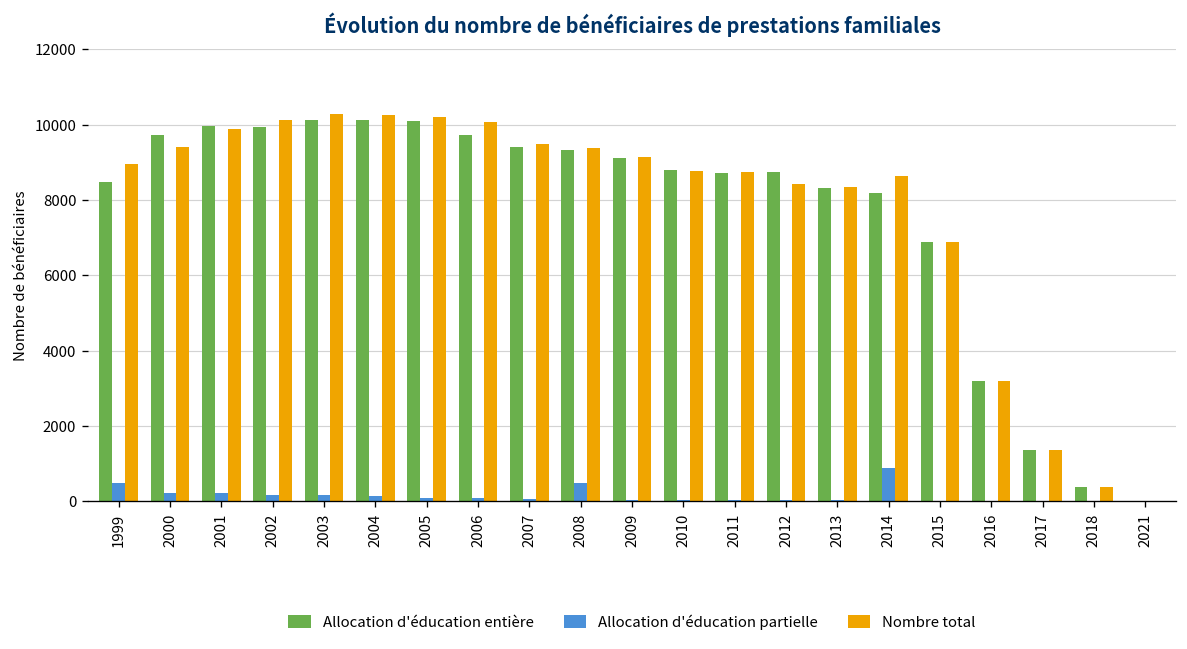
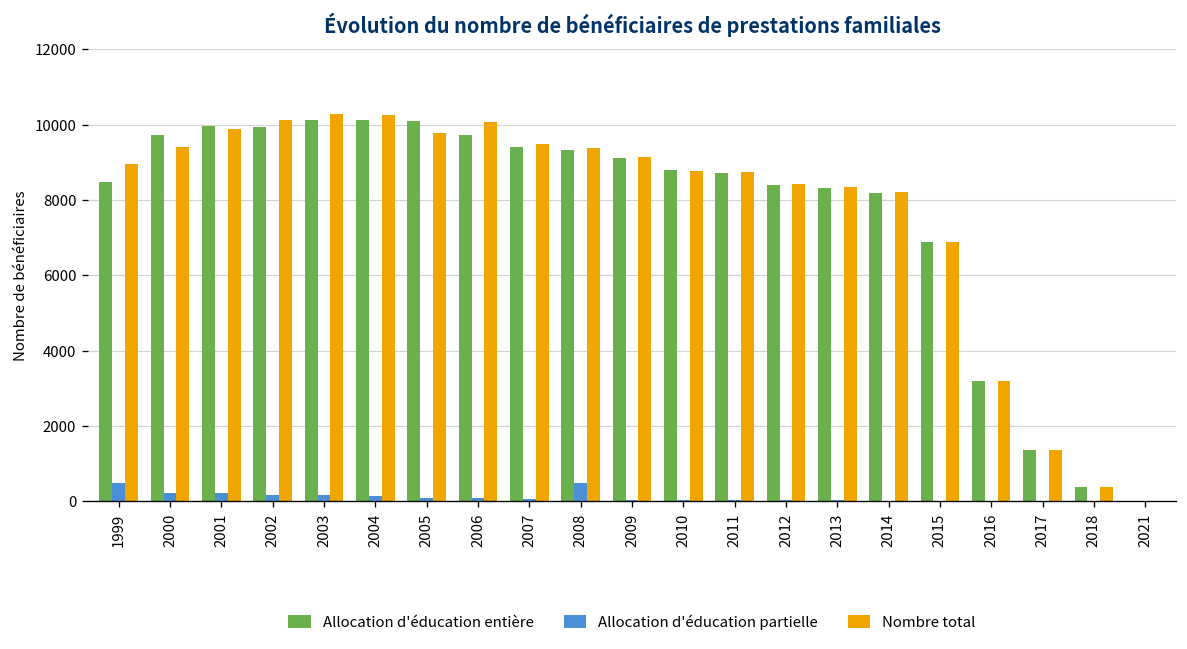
  {
    "Allocation d'éducation entière": {
      "1999": 8500,
      "2000": 9700,
      "2001": 10000,
      "2002": 9900,
      "2003": 10100,
      "2004": 10100,
      "2005": 10100,
      "2006": 9700,
      "2007": 9400,
      "2008": 9300,
      "2009": 9100,
      "2010": 8800,
      "2011": 8700,
-     "2012": 8700,
+     "2012": 8400,
      "2013": 8300,
      "2014": 8200,
      "2015": 6900,
      "2016": 3200,
      "2017": 1400,
      "2018": 400,
      "2021": 0
    },
    "Allocation d'éducation partielle": {
      "1999": 500,
      "2000": 200,
      "2001": 200,
      "2002": 200,
      "2003": 200,
      "2004": 100,
      "2005": 100,
      "2006": 100,
      "2008": 500,
-     "2014": 900,
+     "2014": 0,
      "2017": 0,
      "2018": 0,
      "2021": 0
    },
    "Nombre total": {
      "1999": 9000,
      "2000": 9400,
      "2001": 9900,
      "2002": 10100,
      "2003": 10300,
      "2004": 10200,
-     "2005": 10200,
+     "2005": 9800,
      "2006": 10100,
      "2007": 9500,
      "2008": 9400,
      "2009": 9200,
      "2010": 8800,
      "2011": 8700,
      "2012": 8400,
      "2013": 8400,
-     "2014": 8600,
+     "2014": 8200,
      "2015": 6900,
      "2016": 3200,
      "2017": 1400,
      "2018": 400,
      "2021": 0
    }
  }
